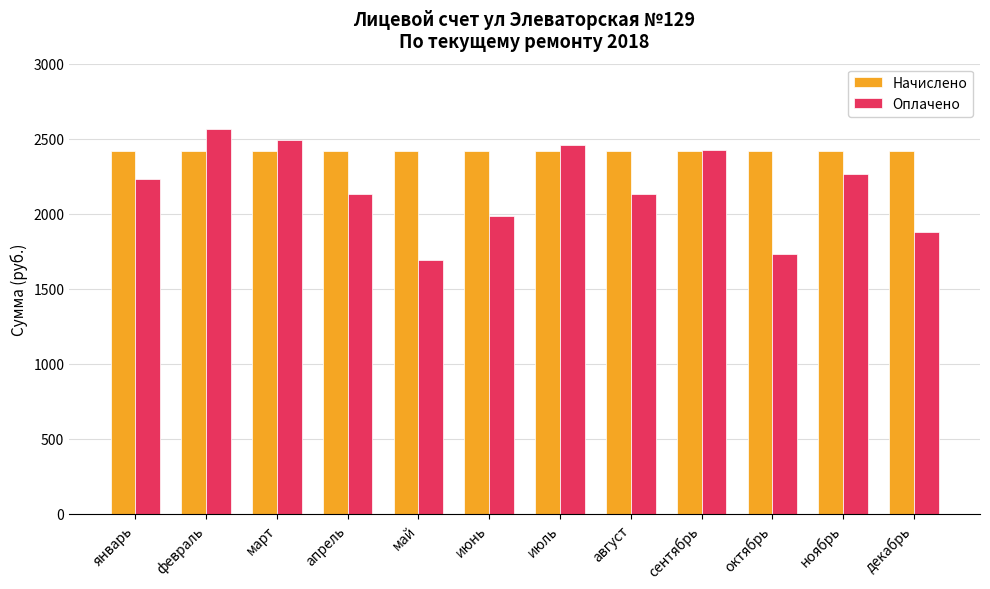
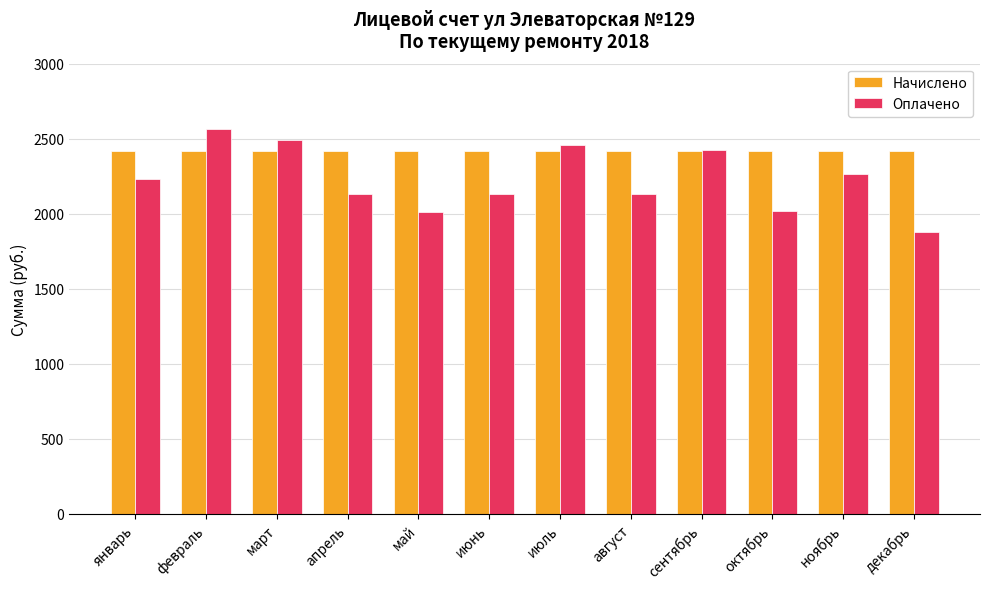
  {
    "Начислено": {
      "январь": 2420,
      "февраль": 2420,
      "март": 2420,
      "апрель": 2420,
      "май": 2420,
      "июнь": 2420,
      "июль": 2420,
      "август": 2420,
      "сентябрь": 2420,
      "октябрь": 2420,
      "ноябрь": 2420,
      "декабрь": 2420
    },
    "Оплачено": {
      "январь": 2230,
      "февраль": 2560,
      "март": 2490,
      "апрель": 2130,
-     "май": 1690,
-     "июнь": 1990,
+     "май": 2010,
+     "июнь": 2130,
      "июль": 2460,
      "август": 2130,
      "сентябрь": 2420,
-     "октябрь": 1730,
+     "октябрь": 2020,
      "ноябрь": 2260,
      "декабрь": 1870
    }
  }
